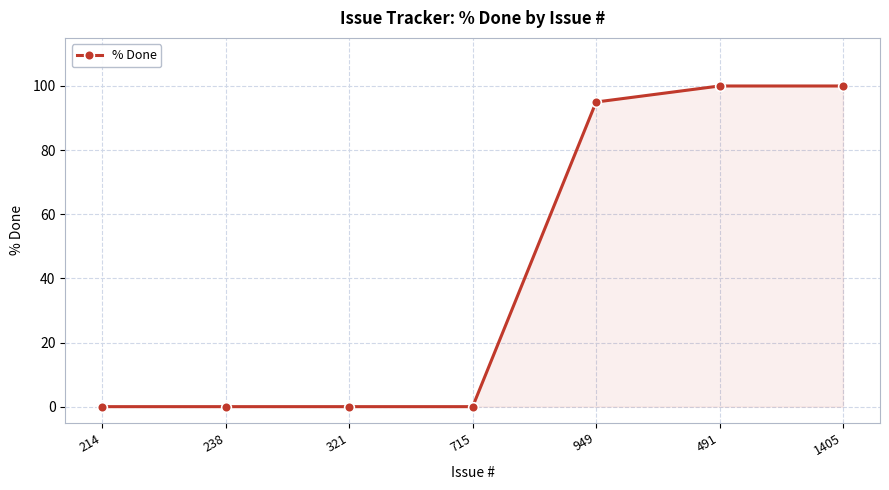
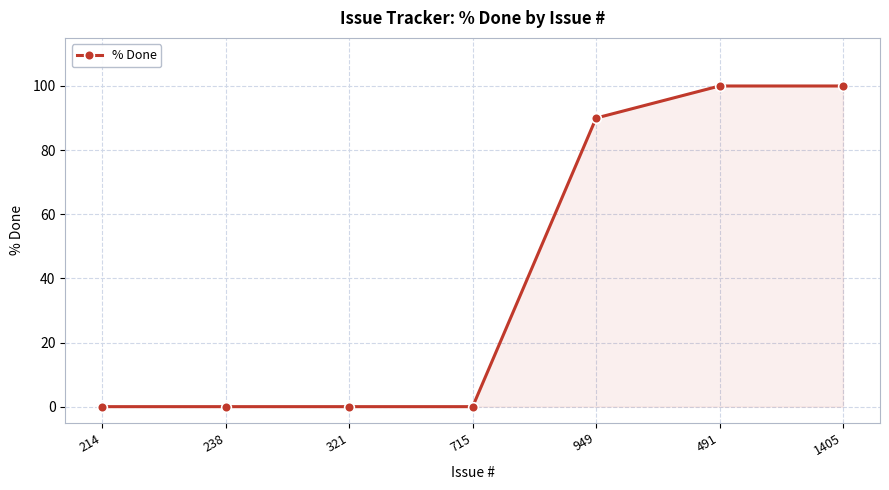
  {
    "214": 0,
    "238": 0,
    "321": 0,
    "715": 0,
-   "949": 95,
+   "949": 90,
    "491": 100,
    "1405": 100
  }
